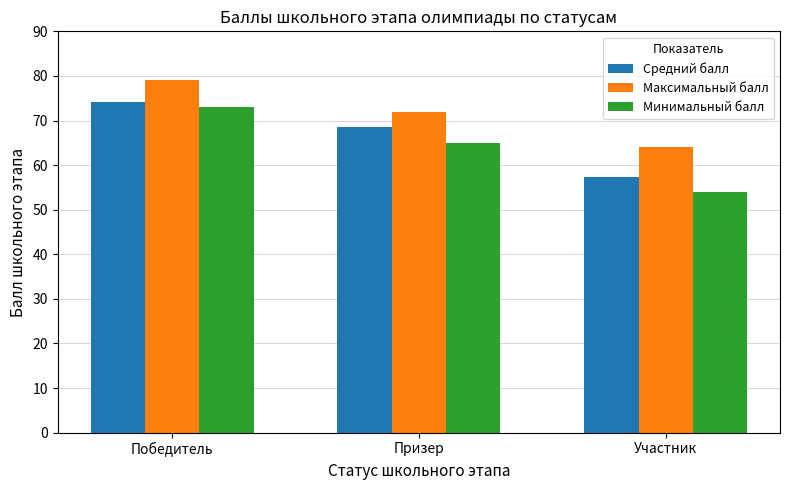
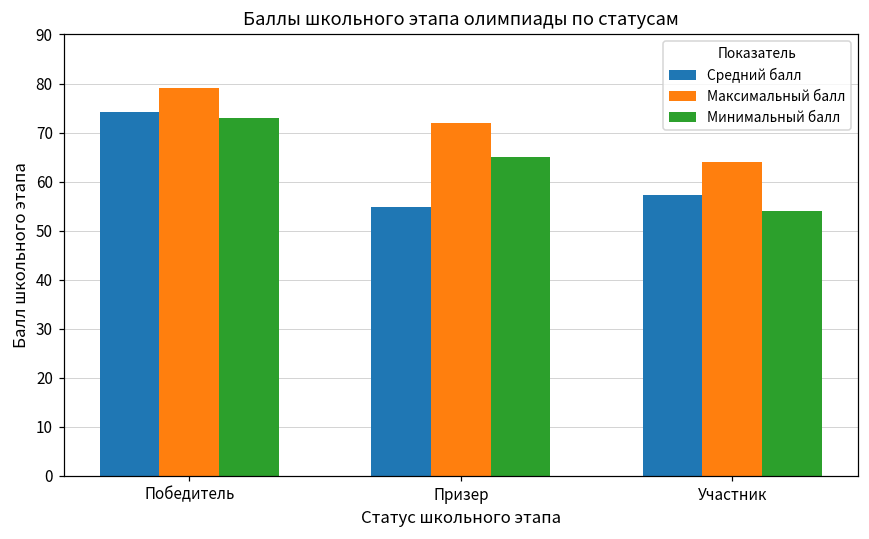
  {
    "Средний балл": {
      "Победитель": 74,
-     "Призер": 68,
+     "Призер": 55,
      "Участник": 57
    },
    "Максимальный балл": {
      "Победитель": 79,
      "Призер": 72,
      "Участник": 64
    },
    "Минимальный балл": {
      "Победитель": 73,
      "Призер": 65,
      "Участник": 54
    }
  }
